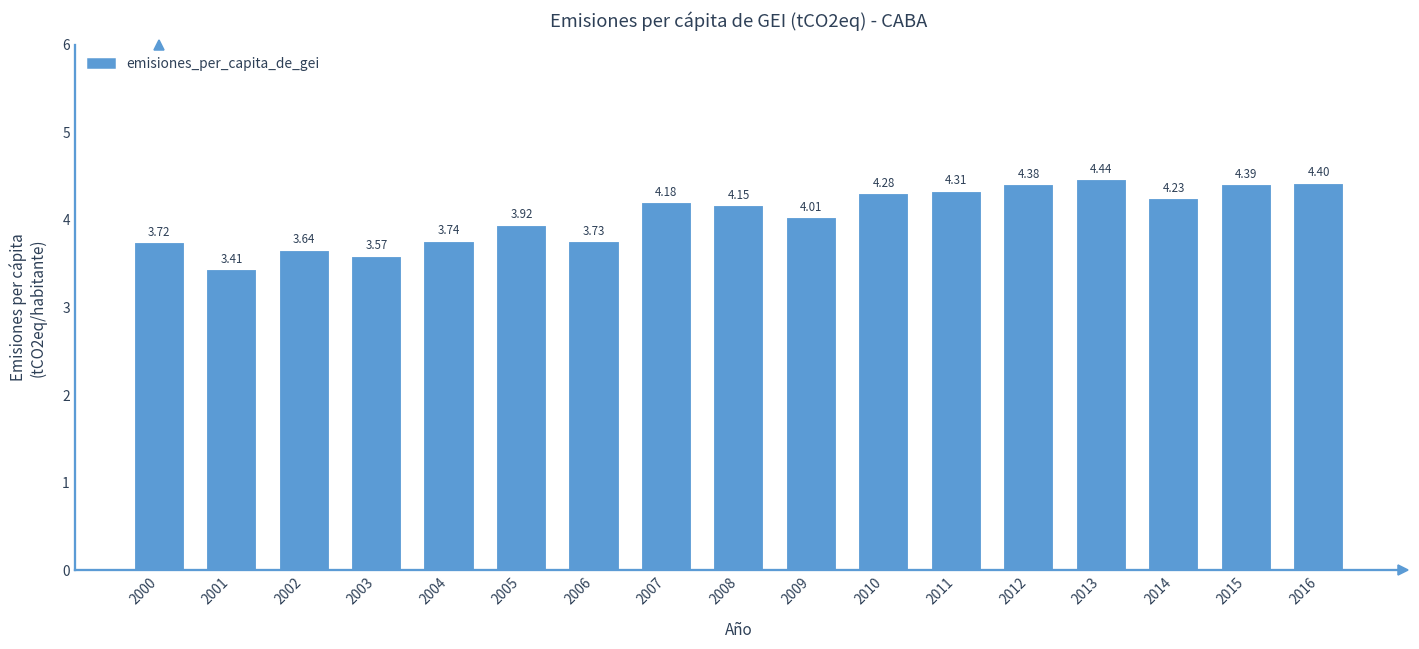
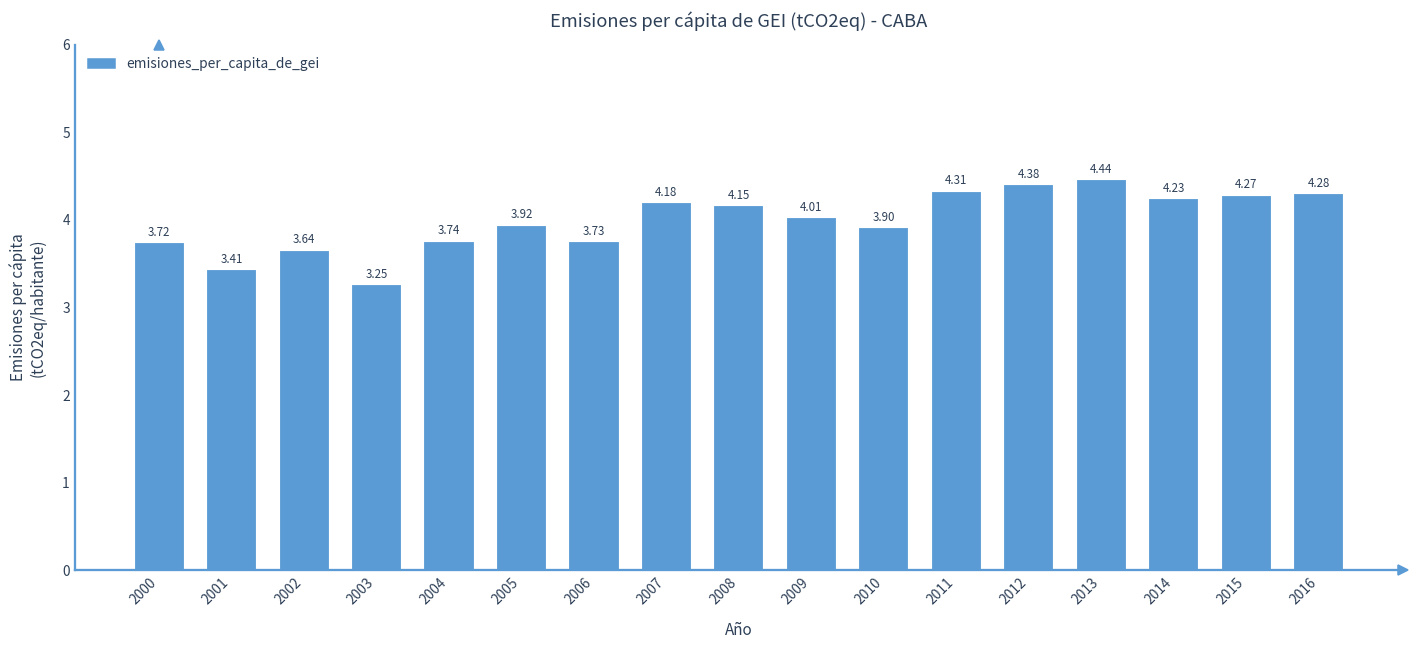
  {
    "2000": 3.72,
    "2001": 3.41,
    "2002": 3.64,
-   "2003": 3.57,
+   "2003": 3.25,
    "2004": 3.74,
    "2005": 3.92,
    "2006": 3.73,
    "2007": 4.18,
    "2008": 4.15,
    "2009": 4.01,
-   "2010": 4.28,
+   "2010": 3.90,
    "2011": 4.31,
    "2012": 4.38,
    "2013": 4.44,
    "2014": 4.23,
-   "2015": 4.39,
-   "2016": 4.40
+   "2015": 4.27,
+   "2016": 4.28
  }
